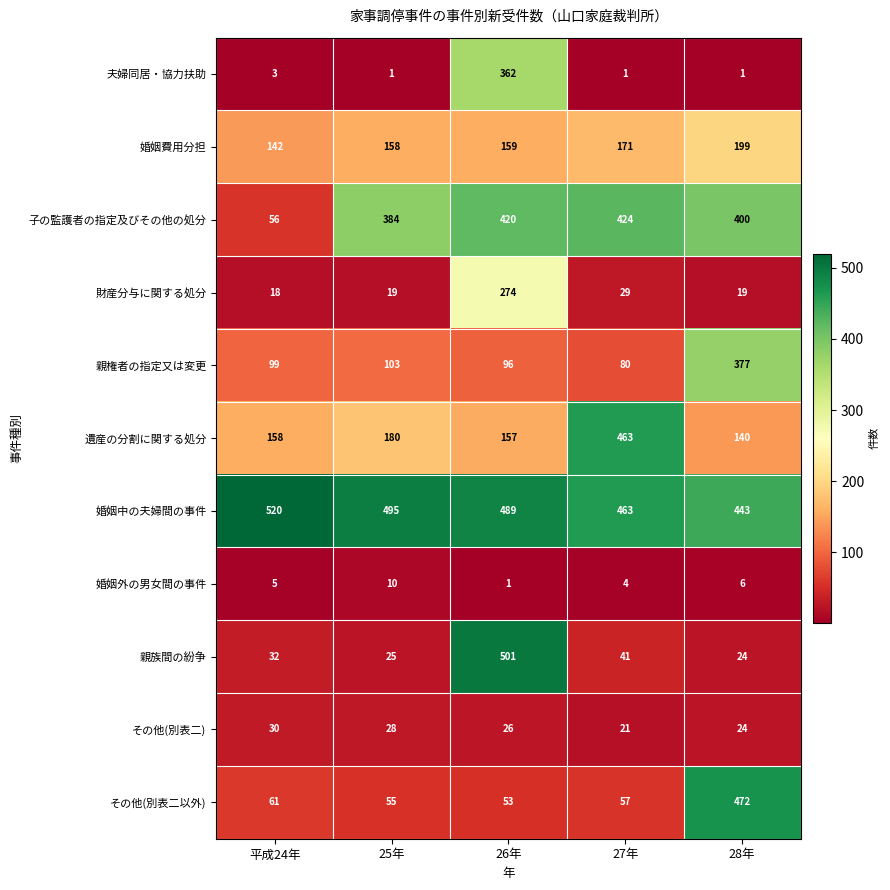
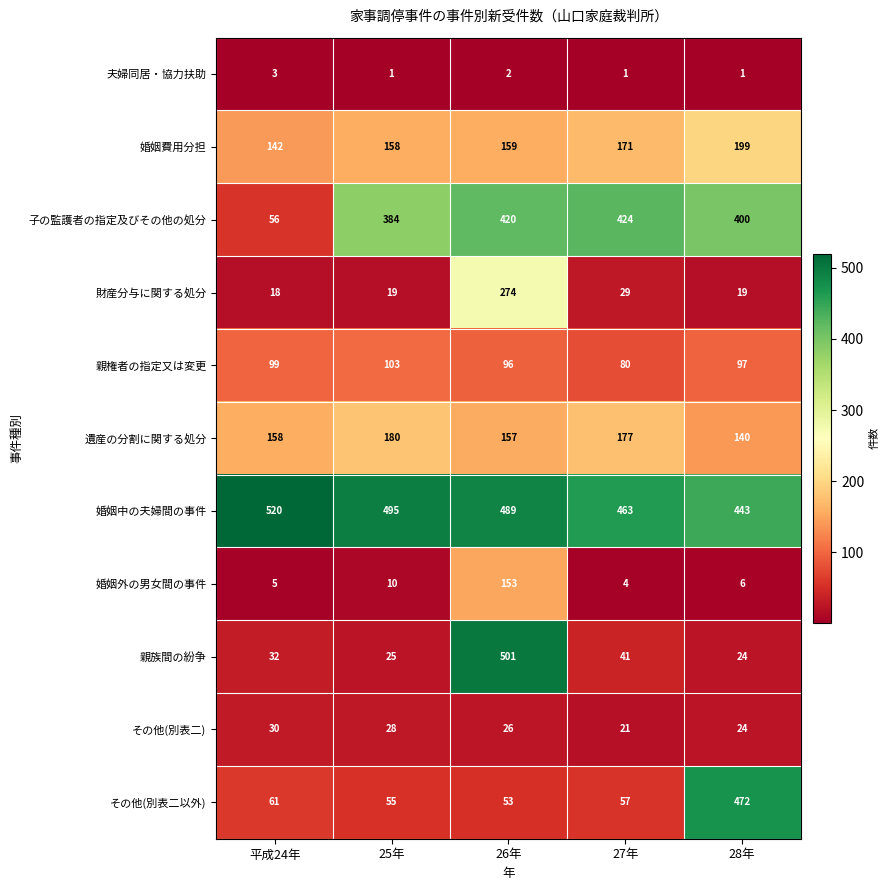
  {
    "夫婦同居・協力扶助": {
      "平成24年": 3,
      "25年": 1,
-     "26年": 362,
+     "26年": 2,
      "27年": 1,
      "28年": 1
    },
    "婚姻費用分担": {
      "平成24年": 142,
      "25年": 158,
      "26年": 159,
      "27年": 171,
      "28年": 199
    },
    "子の監護者の指定及びその他の処分": {
      "平成24年": 56,
      "25年": 384,
      "26年": 420,
      "27年": 424,
      "28年": 400
    },
    "財産分与に関する処分": {
      "平成24年": 18,
      "25年": 19,
      "26年": 274,
      "27年": 29,
      "28年": 19
    },
    "親権者の指定又は変更": {
      "平成24年": 99,
      "25年": 103,
      "26年": 96,
      "27年": 80,
-     "28年": 377
+     "28年": 97
    },
    "遺産の分割に関する処分": {
      "平成24年": 158,
      "25年": 180,
      "26年": 157,
-     "27年": 463,
+     "27年": 177,
      "28年": 140
    },
    "婚姻中の夫婦間の事件": {
      "平成24年": 520,
      "25年": 495,
      "26年": 489,
      "27年": 463,
      "28年": 443
    },
    "婚姻外の男女間の事件": {
      "平成24年": 5,
      "25年": 10,
-     "26年": 1,
+     "26年": 153,
      "27年": 4,
      "28年": 6
    },
    "親族間の紛争": {
      "平成24年": 32,
      "25年": 25,
      "26年": 501,
      "27年": 41,
      "28年": 24
    },
    "その他(別表二)": {
      "平成24年": 30,
      "25年": 28,
      "26年": 26,
      "27年": 21,
      "28年": 24
    },
    "その他(別表二以外)": {
      "平成24年": 61,
      "25年": 55,
      "26年": 53,
      "27年": 57,
      "28年": 472
    }
  }
